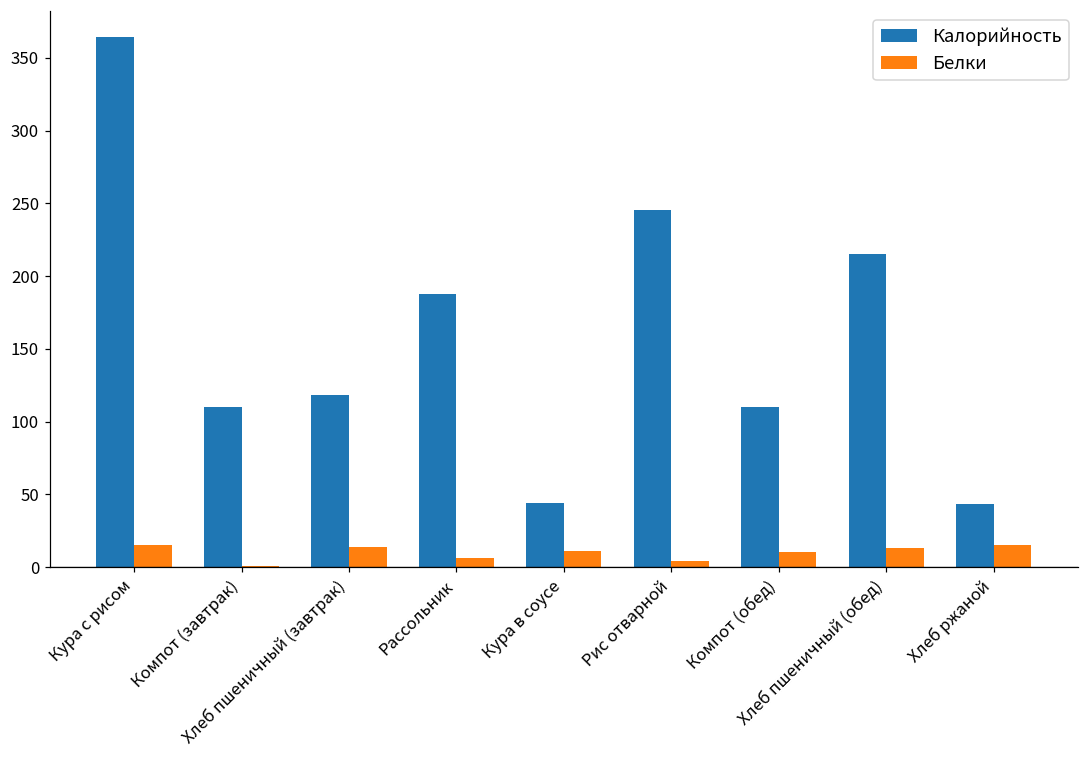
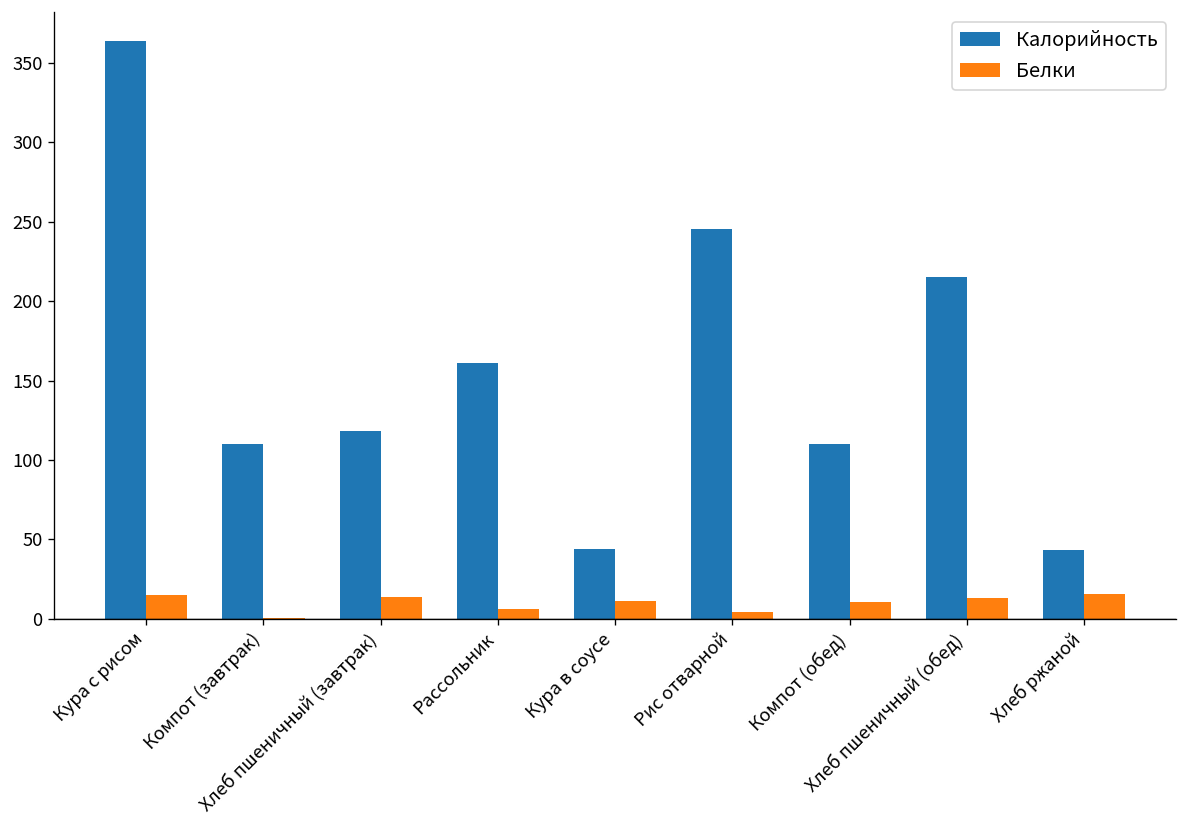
  {
    "Калорийность": {
      "Кура с рисом": 364,
      "Компот (завтрак)": 110,
      "Хлеб пшеничный (завтрак)": 118,
-     "Рассольник": 188,
+     "Рассольник": 161,
      "Кура в соусе": 44,
      "Рис отварной": 246,
      "Компот (обед)": 110,
      "Хлеб пшеничный (обед)": 215,
      "Хлеб ржаной": 44
    },
    "Белки": {
      "Кура с рисом": 15,
      "Хлеб пшеничный (завтрак)": 14,
      "Рассольник": 6,
      "Кура в соусе": 11,
      "Рис отварной": 4,
      "Компот (обед)": 11,
      "Хлеб пшеничный (обед)": 13,
      "Хлеб ржаной": 15
    }
  }
